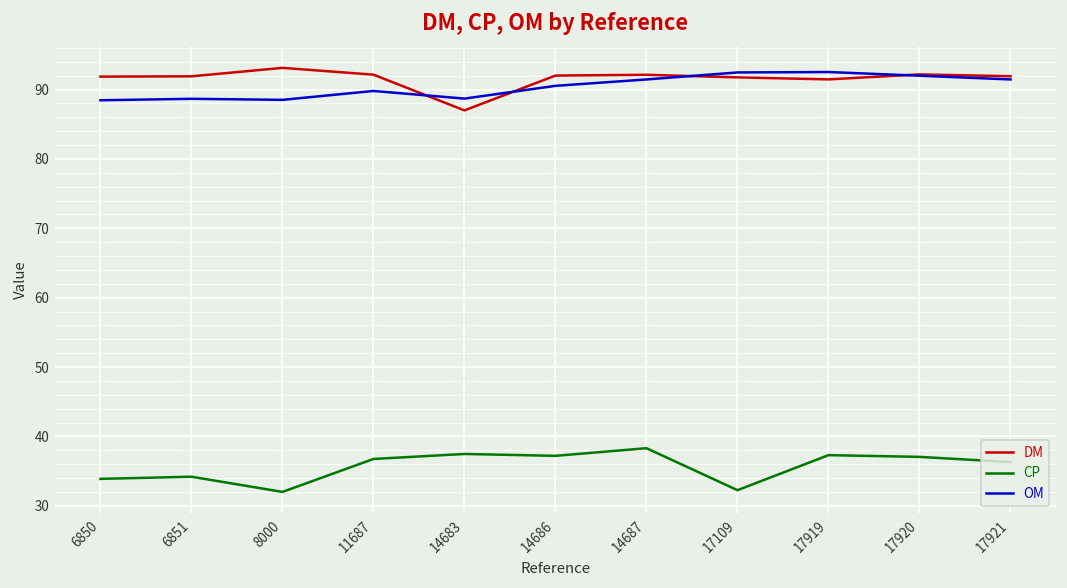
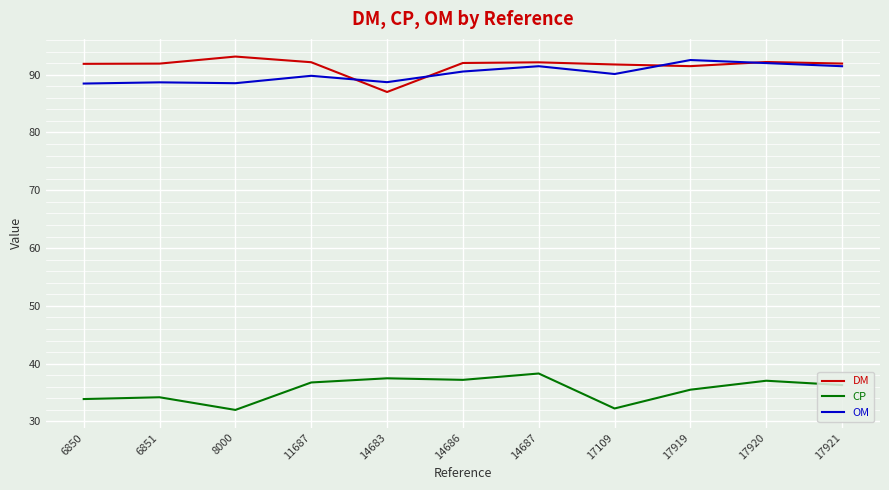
  {
    "DM": {
      "6850": 92,
      "6851": 92,
      "8000": 93,
      "11687": 92,
      "14683": 87,
      "14686": 92,
      "14687": 92,
      "17109": 92,
      "17919": 91,
      "17921": 92
    },
    "CP": {
      "6850": 34,
      "6851": 34,
      "8000": 32,
      "11687": 37,
      "14683": 37,
      "14686": 37,
      "14687": 38,
      "17109": 32,
-     "17919": 37,
+     "17919": 36,
      "17920": 37
    },
    "OM": {
      "6850": 88,
      "6851": 89,
      "8000": 89,
      "11687": 90,
      "14683": 89,
      "14686": 91,
      "14687": 91,
-     "17109": 92,
+     "17109": 90,
      "17919": 93,
      "17921": 91
    }
  }
